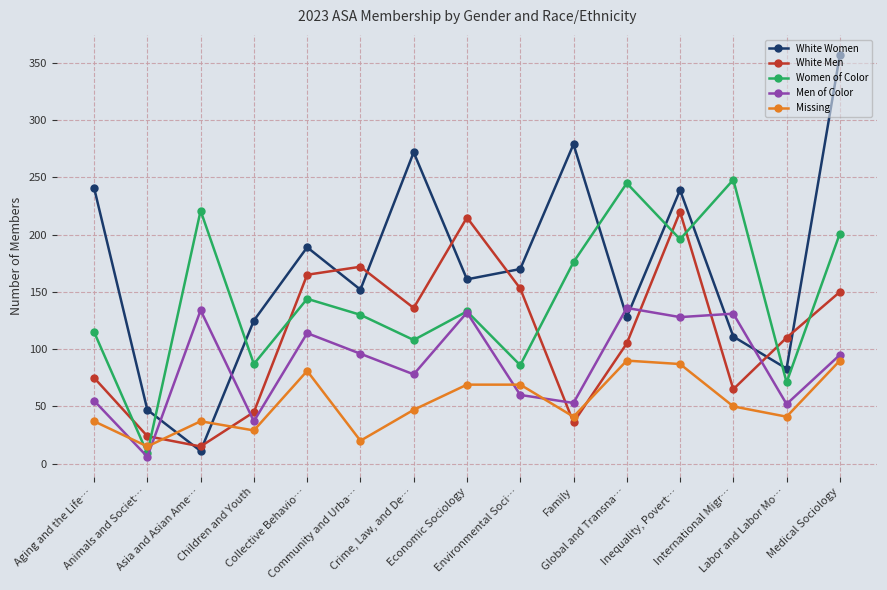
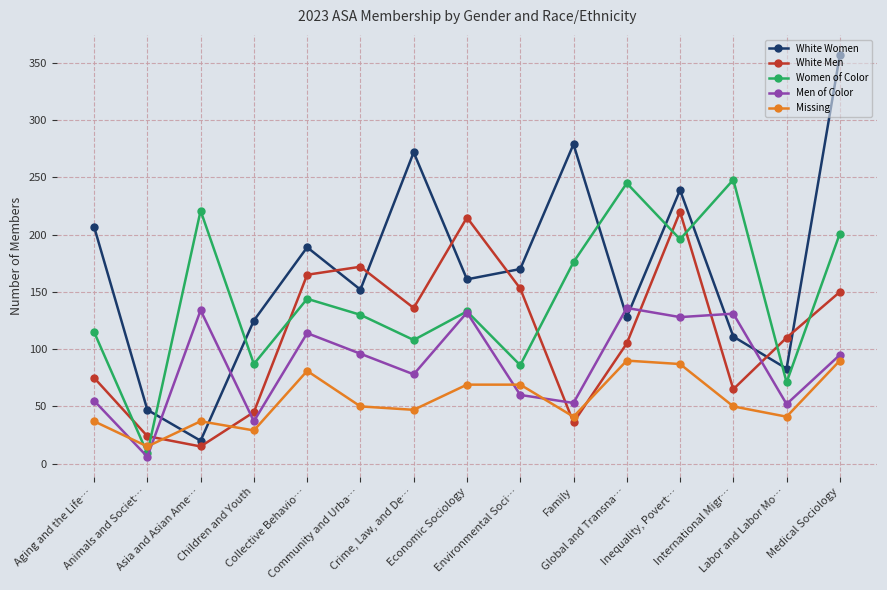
  {
    "White Women": {
-     "Aging and the Life…": 241,
+     "Aging and the Life…": 207,
      "Animals and Societ…": 47,
-     "Asia and Asian Ame…": 11,
+     "Asia and Asian Ame…": 20,
      "Children and Youth": 125,
      "Collective Behavio…": 189,
      "Community and Urba…": 152,
      "Crime, Law, and De…": 272,
      "Economic Sociology": 161,
      "Environmental Soci…": 170,
      "Family": 279,
      "Global and Transna…": 128,
      "Inequality, Povert…": 239,
      "International Migr…": 111,
      "Labor and Labor Mo…": 83
    },
    "White Men": {
      "Aging and the Life…": 75,
      "Animals and Societ…": 24,
      "Asia and Asian Ame…": 15,
      "Children and Youth": 45,
      "Collective Behavio…": 165,
      "Community and Urba…": 172,
      "Crime, Law, and De…": 136,
      "Economic Sociology": 215,
      "Environmental Soci…": 153,
      "Family": 36,
      "Global and Transna…": 105,
      "Inequality, Povert…": 220,
      "International Migr…": 65,
      "Labor and Labor Mo…": 110,
      "Medical Sociology": 150
    },
    "Women of Color": {
      "Aging and the Life…": 115,
      "Animals and Societ…": 9,
      "Asia and Asian Ame…": 221,
      "Children and Youth": 87,
      "Collective Behavio…": 144,
      "Community and Urba…": 130,
      "Crime, Law, and De…": 108,
      "Environmental Soci…": 86,
      "Family": 176,
      "Global and Transna…": 245,
      "Inequality, Povert…": 196,
      "International Migr…": 248,
      "Labor and Labor Mo…": 71,
      "Medical Sociology": 201
    },
    "Men of Color": {
      "Aging and the Life…": 55,
      "Animals and Societ…": 6,
      "Asia and Asian Ame…": 134,
      "Children and Youth": 37,
      "Collective Behavio…": 114,
      "Community and Urba…": 96,
      "Crime, Law, and De…": 78,
      "Environmental Soci…": 60,
      "Family": 53,
      "Global and Transna…": 136,
      "Inequality, Povert…": 128,
      "International Migr…": 131,
      "Labor and Labor Mo…": 52,
      "Medical Sociology": 95
    },
    "Missing": {
      "Aging and the Life…": 37,
      "Animals and Societ…": 15,
      "Asia and Asian Ame…": 37,
      "Children and Youth": 29,
      "Collective Behavio…": 81,
-     "Community and Urba…": 20,
+     "Community and Urba…": 50,
      "Crime, Law, and De…": 47,
      "Economic Sociology": 69,
      "Environmental Soci…": 69,
      "Family": 41,
      "Global and Transna…": 90,
      "Inequality, Povert…": 87,
      "International Migr…": 50,
      "Labor and Labor Mo…": 41,
      "Medical Sociology": 90
    }
  }
